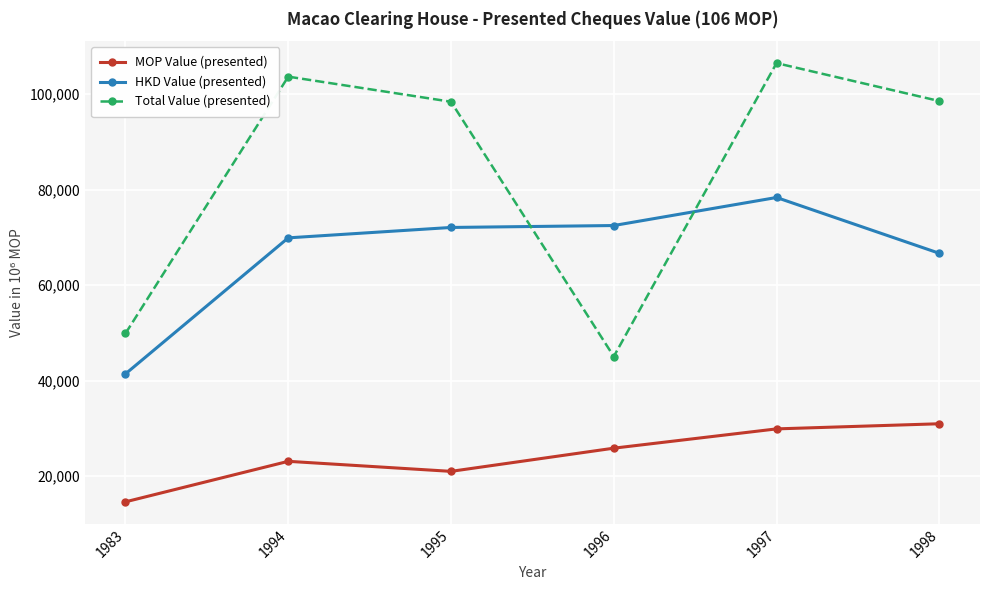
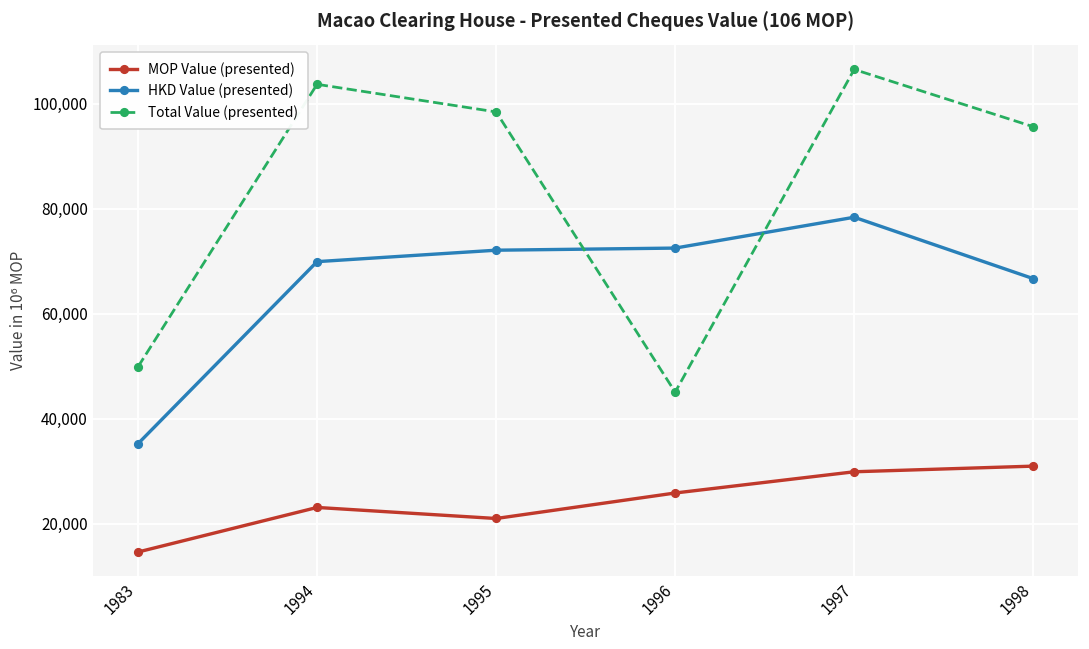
  {
    "MOP Value (presented)": {
      "1983": "15,000",
      "1994": "23,000",
      "1995": "21,000",
      "1996": "26,000",
      "1997": "30,000",
      "1998": "31,000"
    },
    "HKD Value (presented)": {
-     "1983": "41,000",
+     "1983": "35,000",
      "1994": "70,000",
      "1995": "72,000",
      "1996": "73,000",
      "1997": "78,000",
      "1998": "67,000"
    },
    "Total Value (presented)": {
      "1983": "50,000",
      "1994": "104,000",
      "1995": "98,000",
      "1996": "45,000",
      "1997": "107,000",
-     "1998": "99,000"
+     "1998": "96,000"
    }
  }
